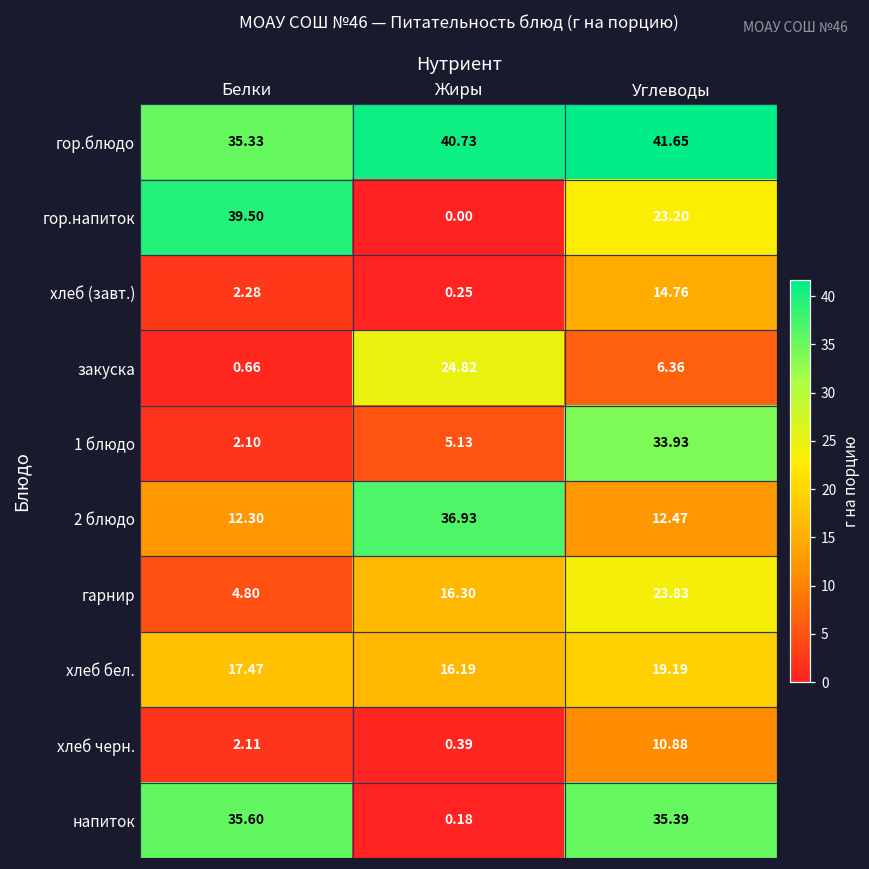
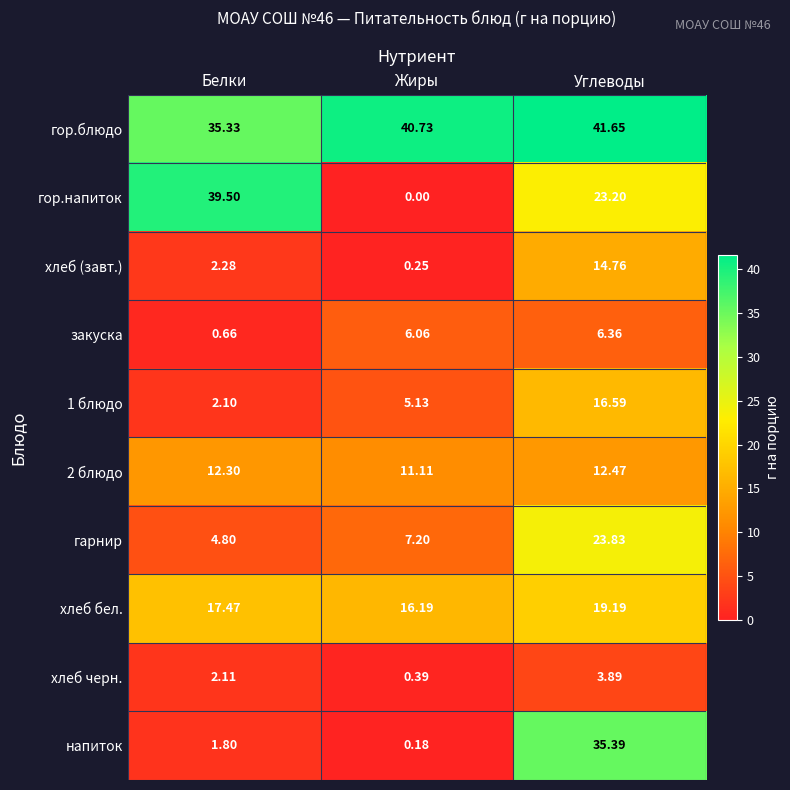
  {
    "гор.блюдо": {
      "Белки": 35.33,
      "Жиры": 40.73,
      "Углеводы": 41.65
    },
    "гор.напиток": {
      "Белки": 39.50,
      "Жиры": 0.00,
      "Углеводы": 23.20
    },
    "хлеб (завт.)": {
      "Белки": 2.28,
      "Жиры": 0.25,
      "Углеводы": 14.76
    },
    "закуска": {
      "Белки": 0.66,
-     "Жиры": 24.82,
+     "Жиры": 6.06,
      "Углеводы": 6.36
    },
    "1 блюдо": {
      "Белки": 2.10,
      "Жиры": 5.13,
-     "Углеводы": 33.93
+     "Углеводы": 16.59
    },
    "2 блюдо": {
      "Белки": 12.30,
-     "Жиры": 36.93,
+     "Жиры": 11.11,
      "Углеводы": 12.47
    },
    "гарнир": {
      "Белки": 4.80,
-     "Жиры": 16.30,
+     "Жиры": 7.20,
      "Углеводы": 23.83
    },
    "хлеб бел.": {
      "Белки": 17.47,
      "Жиры": 16.19,
      "Углеводы": 19.19
    },
    "хлеб черн.": {
      "Белки": 2.11,
      "Жиры": 0.39,
-     "Углеводы": 10.88
+     "Углеводы": 3.89
    },
    "напиток": {
-     "Белки": 35.60,
+     "Белки": 1.80,
      "Жиры": 0.18,
      "Углеводы": 35.39
    }
  }
